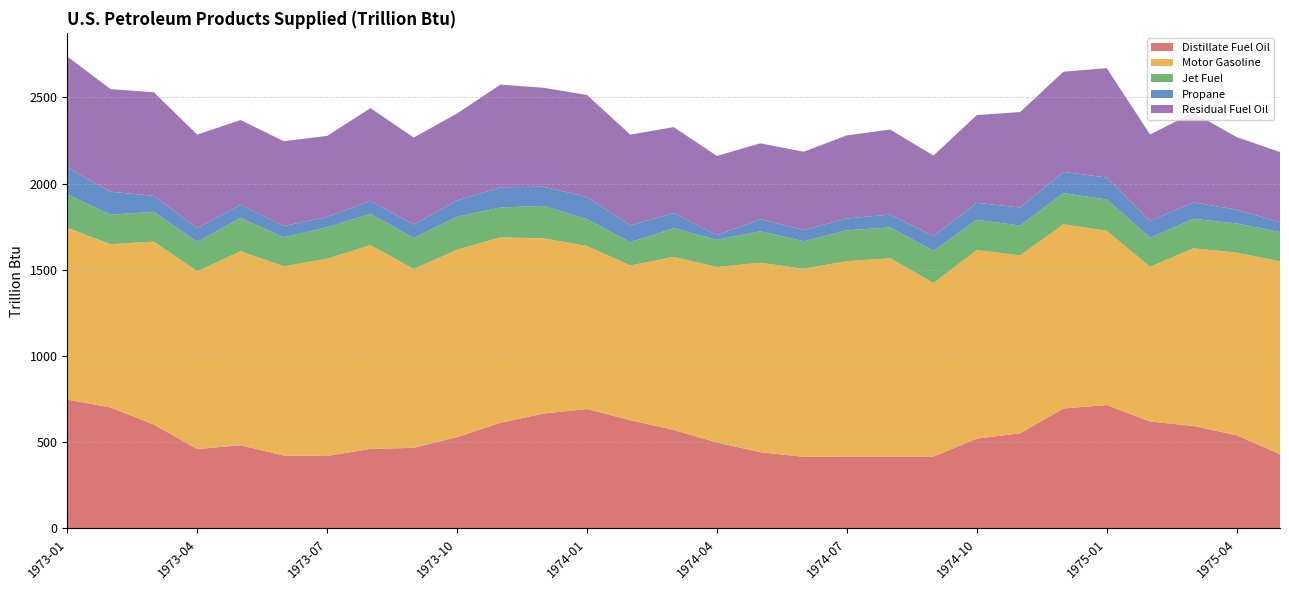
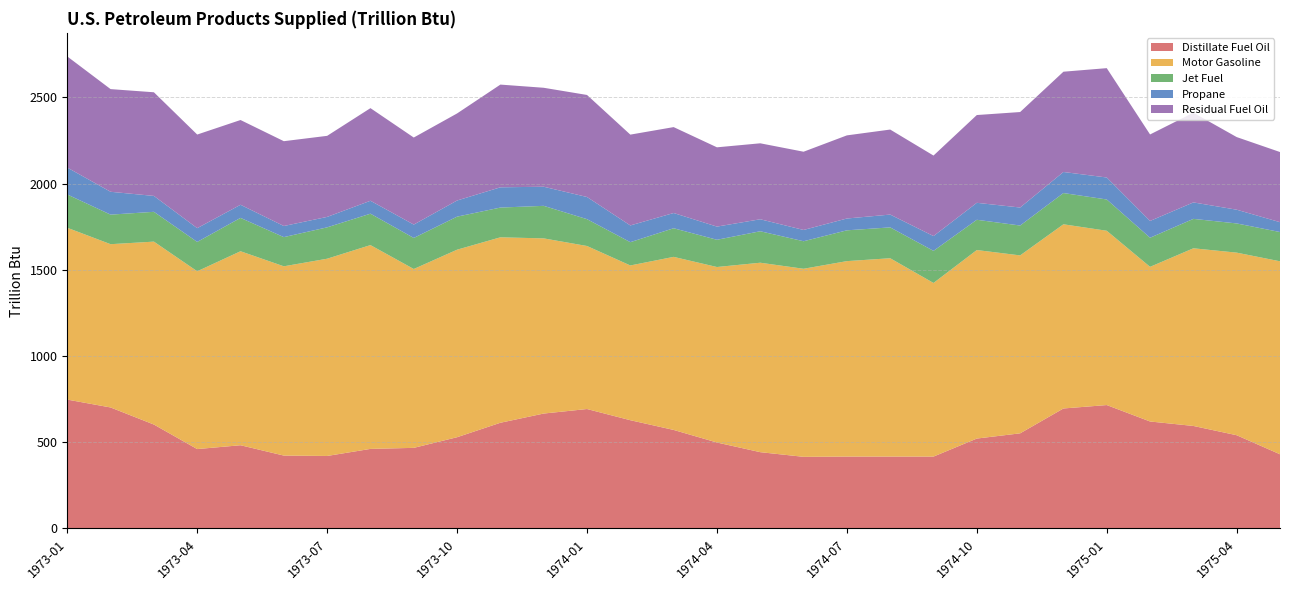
  {
    "Distillate Fuel Oil": {
      "1973-01": 750,
      "1973-04": 460,
      "1973-07": 420,
      "1973-10": 530,
      "1974-01": 690,
      "1974-04": 500,
      "1974-07": 420,
      "1974-10": 520,
      "1975-01": 720,
      "1975-04": 540
    },
    "Motor Gasoline": {
      "1973-01": 1000,
      "1973-04": 1030,
      "1973-07": 1140,
      "1973-10": 1090,
      "1974-01": 950,
      "1974-04": 1020,
      "1974-07": 1130,
      "1974-10": 1090,
      "1975-01": 1010,
      "1975-04": 1060
    },
    "Jet Fuel": {
      "1973-01": 190,
      "1973-04": 170,
      "1973-07": 180,
      "1973-10": 190,
      "1974-01": 160,
      "1974-04": 160,
      "1974-07": 180,
      "1974-10": 180,
      "1975-01": 180,
      "1975-04": 170
    },
    "Propane": {
      "1973-01": 160,
      "1973-04": 80,
      "1973-07": 60,
      "1973-10": 90,
      "1974-01": 130,
-     "1974-04": 30,
+     "1974-04": 80,
      "1974-07": 70,
      "1974-10": 100,
      "1975-01": 130,
      "1975-04": 80
    },
    "Residual Fuel Oil": {
      "1973-01": 640,
      "1973-04": 540,
      "1973-07": 470,
      "1973-10": 500,
      "1974-01": 590,
      "1974-04": 460,
      "1974-07": 480,
      "1974-10": 510,
      "1975-01": 630,
      "1975-04": 420
    }
  }
